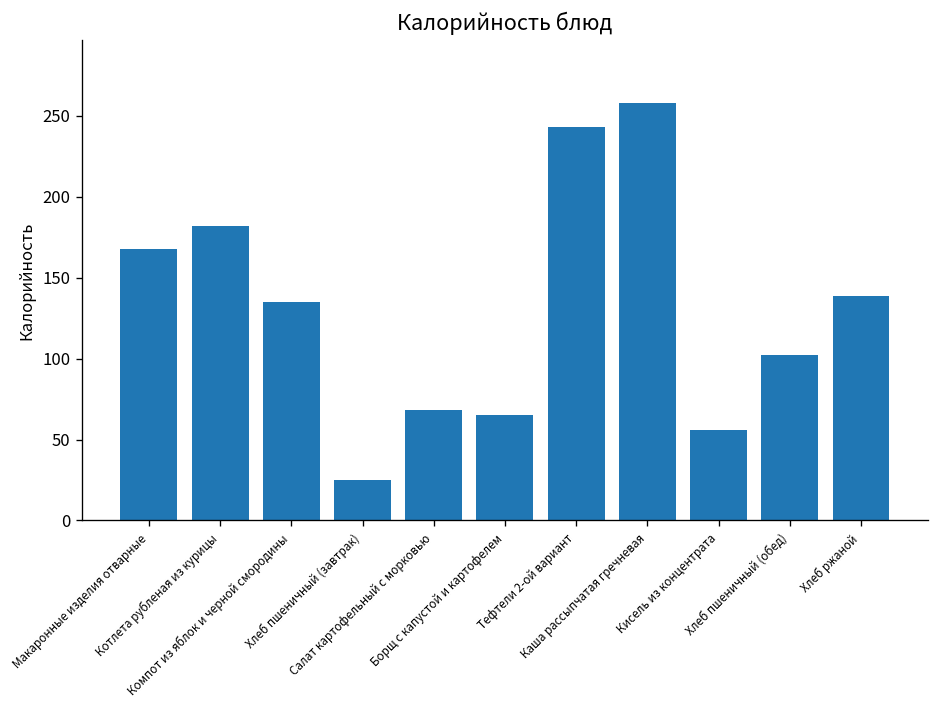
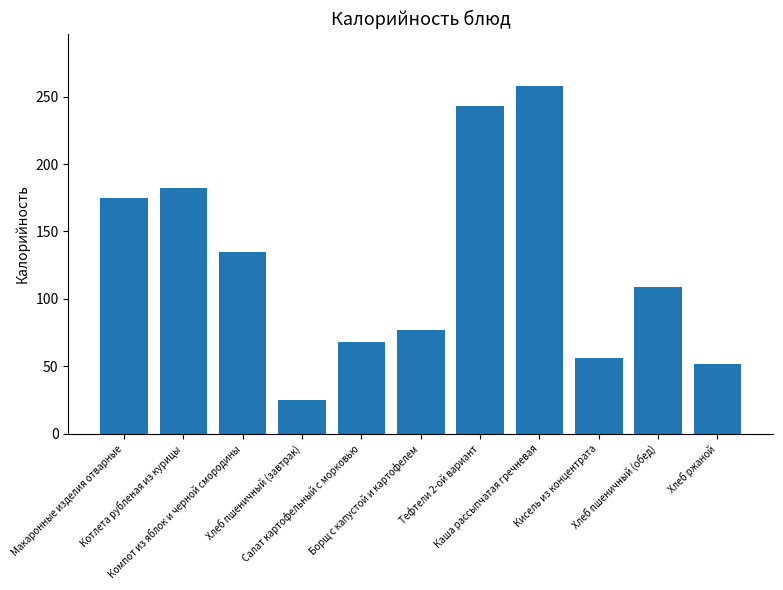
  {
-   "Макаронные изделия отварные": 168,
+   "Макаронные изделия отварные": 175,
    "Котлета рубленая из курицы": 182,
    "Компот из яблок и черной смородины": 135,
    "Хлеб пшеничный (завтрак)": 25,
    "Салат картофельный с морковью": 68,
-   "Борщ с капустой и картофелем": 65,
+   "Борщ с капустой и картофелем": 77,
    "Тефтели 2-ой вариант": 243,
    "Каша рассыпчатая гречневая": 258,
    "Кисель из концентрата": 56,
-   "Хлеб пшеничный (обед)": 102,
-   "Хлеб ржаной": 139
+   "Хлеб пшеничный (обед)": 109,
+   "Хлеб ржаной": 52
  }
